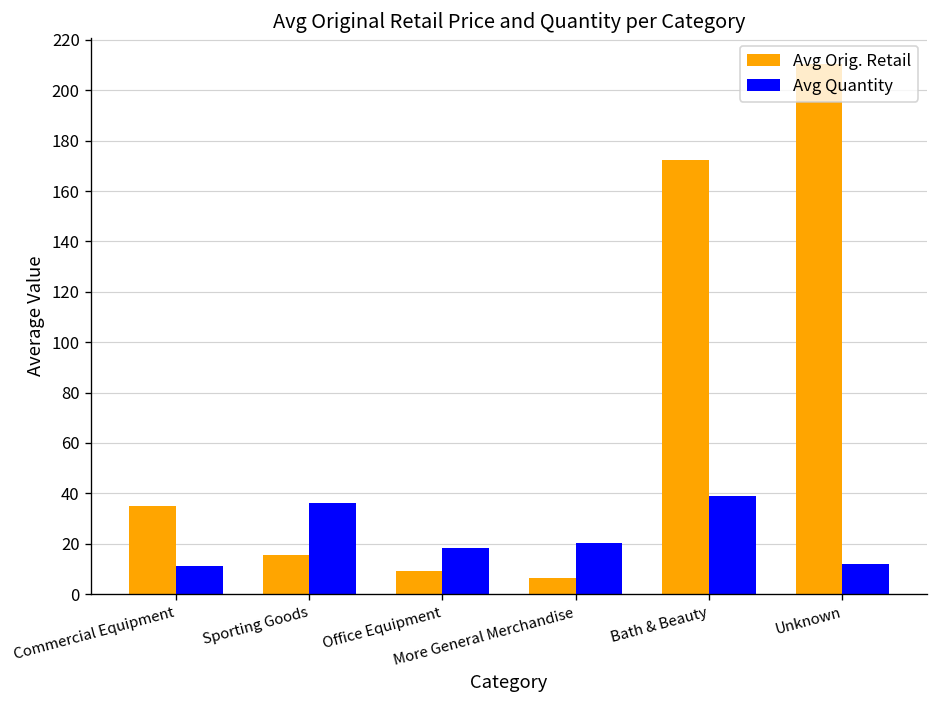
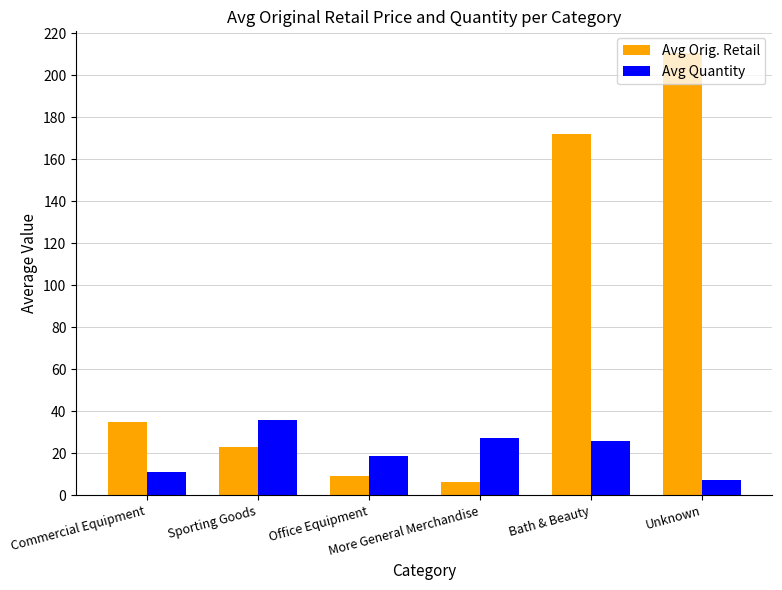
  {
    "Avg Orig. Retail": {
      "Commercial Equipment": 35,
-     "Sporting Goods": 16,
+     "Sporting Goods": 23,
      "Office Equipment": 9,
      "More General Merchandise": 6,
      "Bath & Beauty": 172
    },
    "Avg Quantity": {
      "Commercial Equipment": 11,
      "Sporting Goods": 36,
      "Office Equipment": 18,
-     "More General Merchandise": 20,
-     "Bath & Beauty": 39,
-     "Unknown": 12
+     "More General Merchandise": 27,
+     "Bath & Beauty": 26,
+     "Unknown": 7
    }
  }
